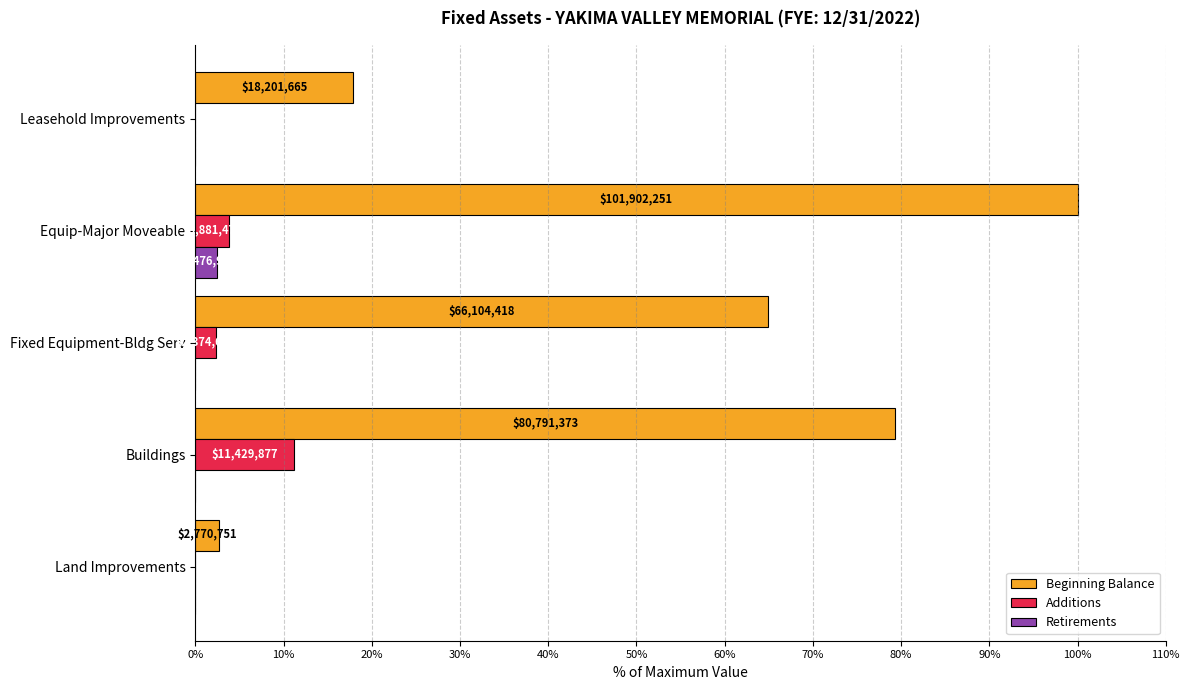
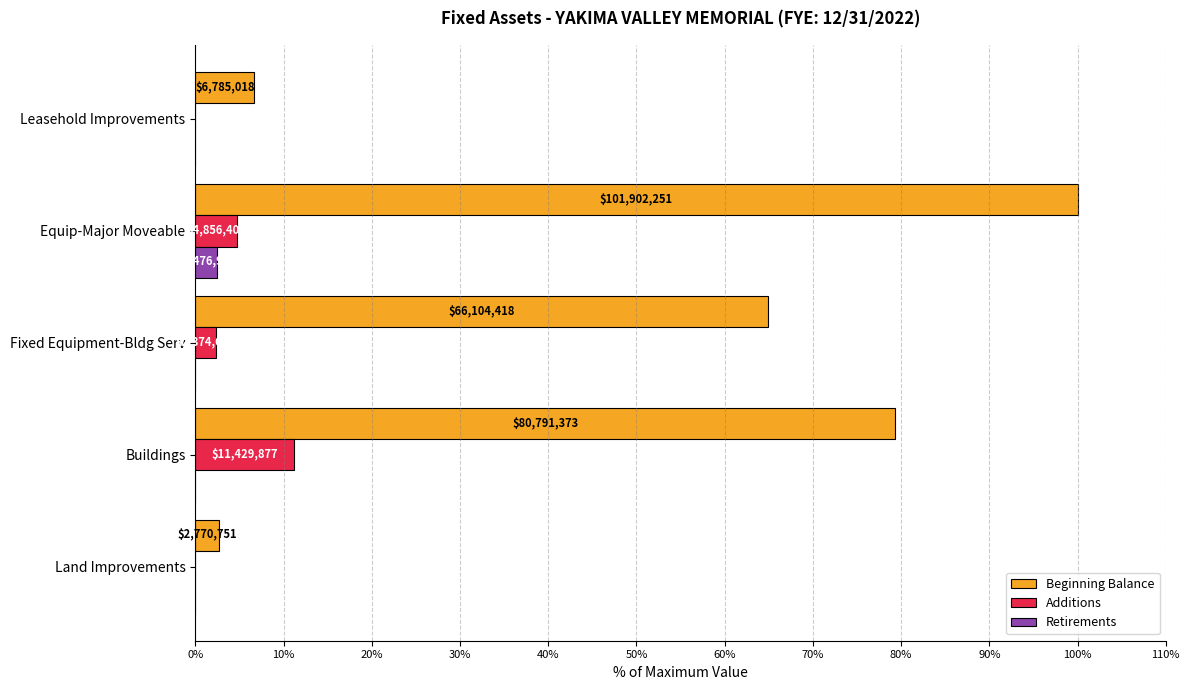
  {
    "Beginning Balance": {
-     "Leasehold Improvements": "$18,201,665"
+     "Leasehold Improvements": "$6,785,018"
    },
    "Additions": {
-     "Equip-Major Moveable": "$3,881,473"
+     "Equip-Major Moveable": "$4,856,405"
    },
    "Retirements": {
      "Leasehold Improvements": "0%",
      "Equip-Major Moveable": "2%",
      "Fixed Equipment-Bldg Serv": "0%",
      "Buildings": "0%",
      "Land Improvements": "0%"
    }
  }
